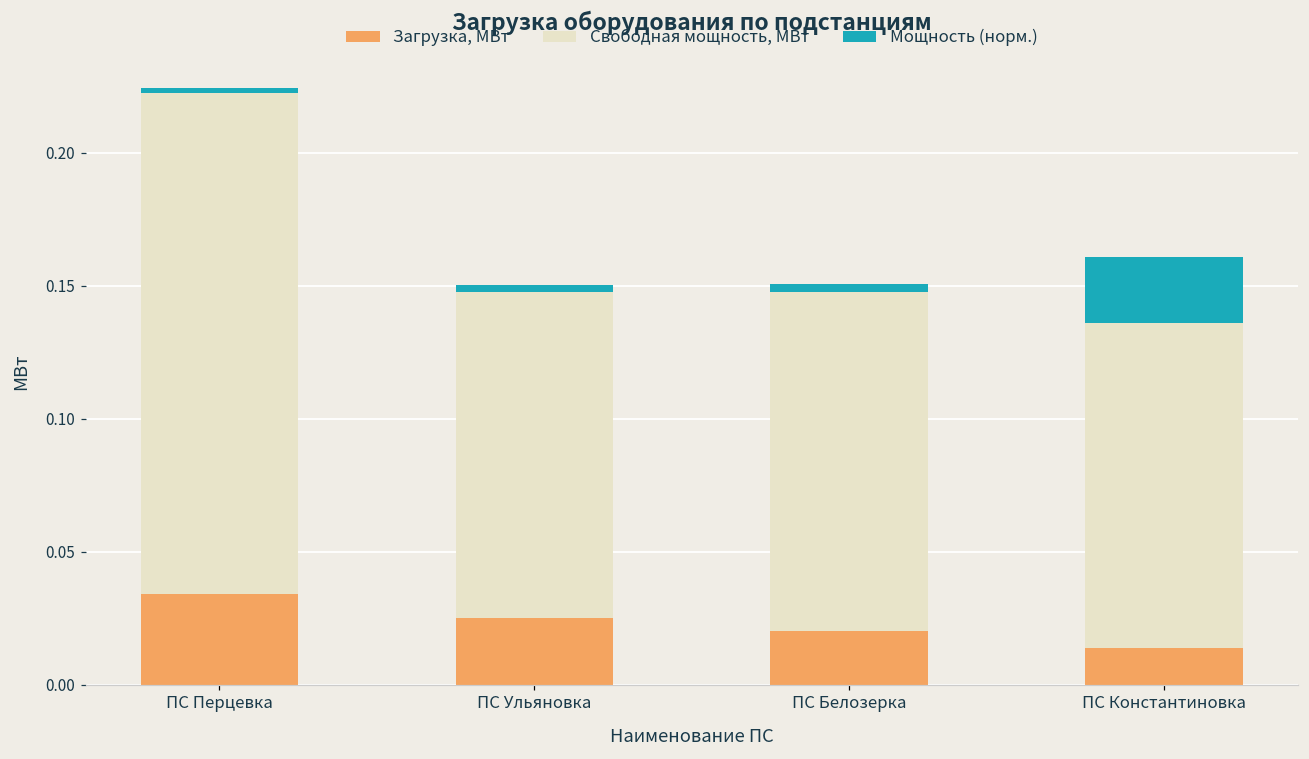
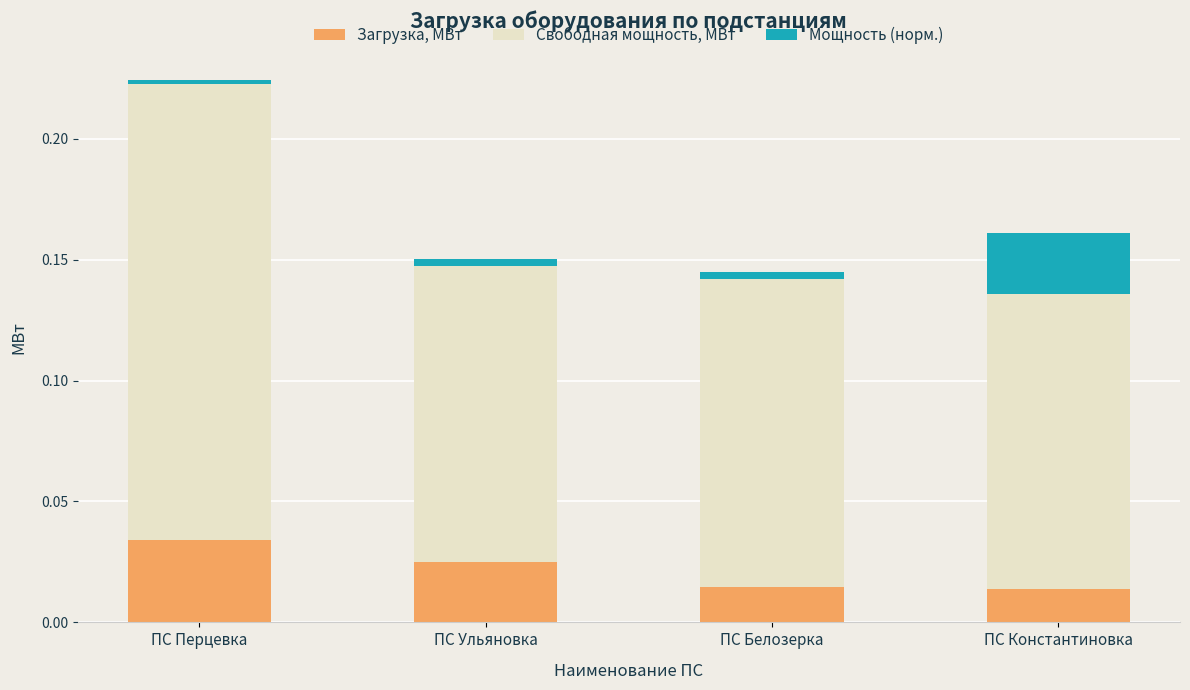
  {
    "Загрузка, МВт": {
      "ПС Перцевка": 0.034,
      "ПС Ульяновка": 0.025,
-     "ПС Белозерка": 0.020,
+     "ПС Белозерка": 0.015,
      "ПС Константиновка": 0.014
    },
    "Свободная мощность, МВт": {
      "ПС Перцевка": 0.189,
      "ПС Ульяновка": 0.123,
      "ПС Белозерка": 0.128,
      "ПС Константиновка": 0.122
    },
    "Мощность (норм.)": {
      "ПС Перцевка": 0.002,
      "ПС Ульяновка": 0.003,
      "ПС Белозерка": 0.003,
      "ПС Константиновка": 0.025
    }
  }
